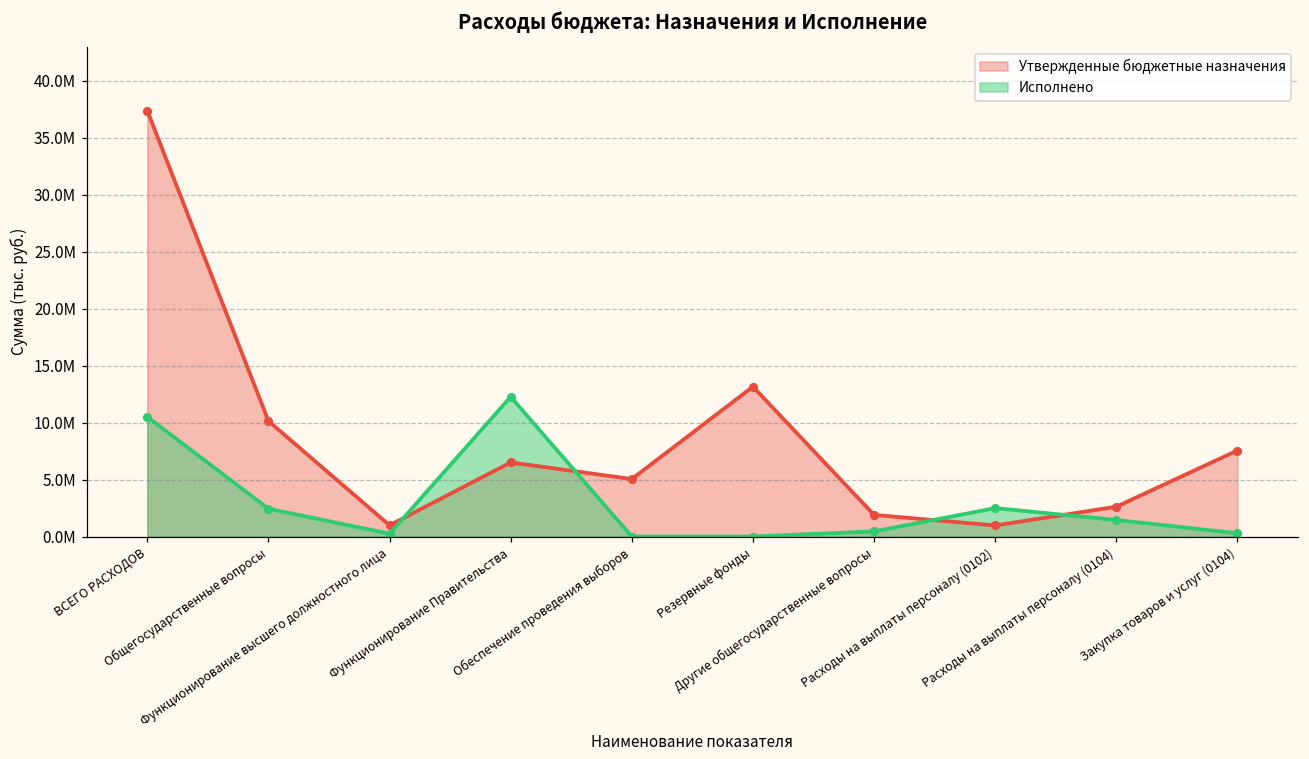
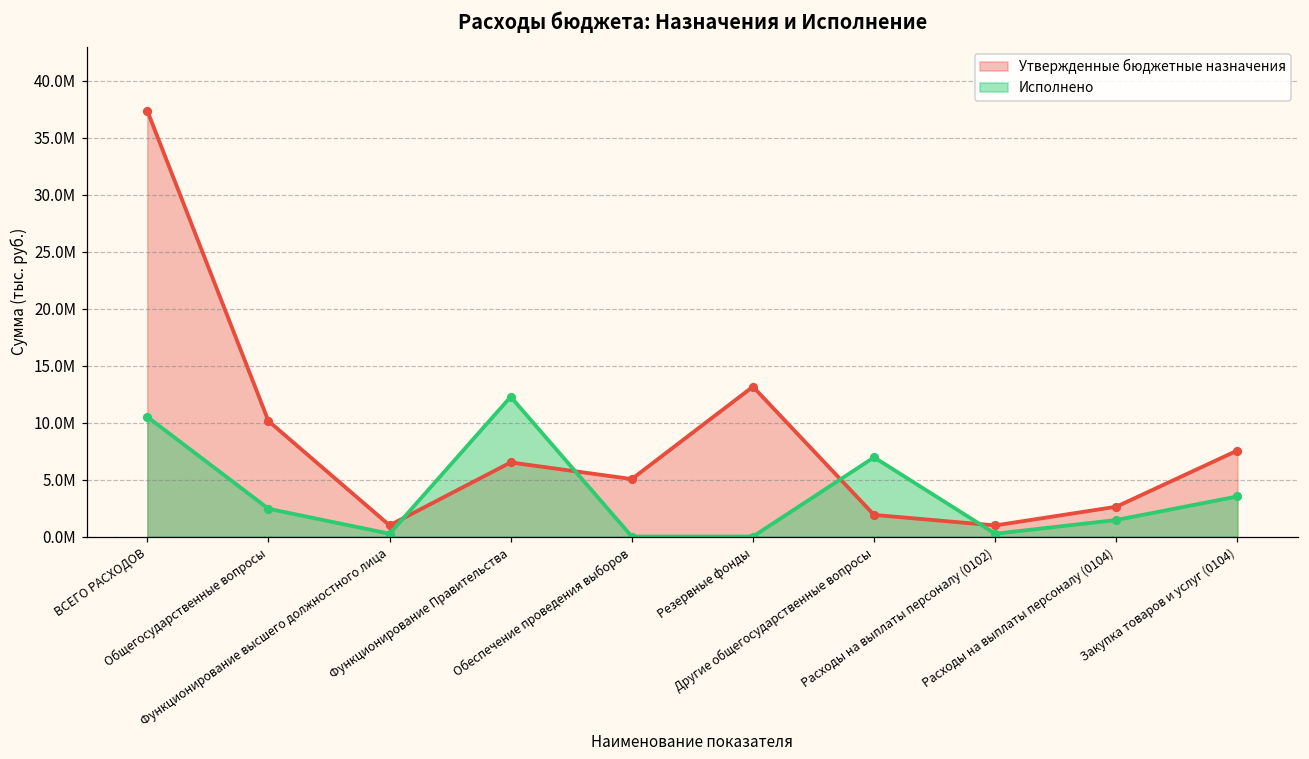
  {
    "Утвержденные бюджетные назначения": {
      "ВСЕГО РАСХОДОВ": 37400000,
      "Общегосударственные вопросы": 10100000,
      "Функционирование высшего должностного лица": 1000000,
      "Функционирование Правительства": 6500000,
      "Обеспечение проведения выборов": 5000000,
      "Резервные фонды": 13200000,
      "Другие общегосударственные вопросы": 1900000,
      "Расходы на выплаты персоналу (0102)": 1000000,
      "Расходы на выплаты персоналу (0104)": 2600000,
      "Закупка товаров и услуг (0104)": 7600000
    },
    "Исполнено": {
      "ВСЕГО РАСХОДОВ": 10500000,
      "Общегосударственные вопросы": 2400000,
      "Функционирование высшего должностного лица": 200000,
      "Функционирование Правительства": 12300000,
      "Обеспечение проведения выборов": 0,
      "Резервные фонды": 0,
-     "Другие общегосударственные вопросы": 500000,
-     "Расходы на выплаты персоналу (0102)": 2500000,
+     "Другие общегосударственные вопросы": 7000000,
+     "Расходы на выплаты персоналу (0102)": 200000,
      "Расходы на выплаты персоналу (0104)": 1500000,
-     "Закупка товаров и услуг (0104)": 300000
+     "Закупка товаров и услуг (0104)": 3500000
    }
  }
